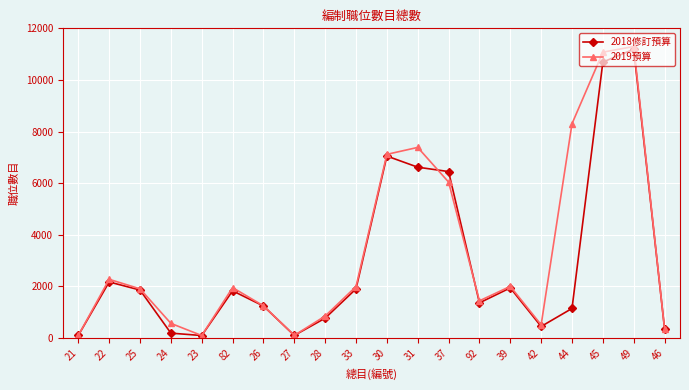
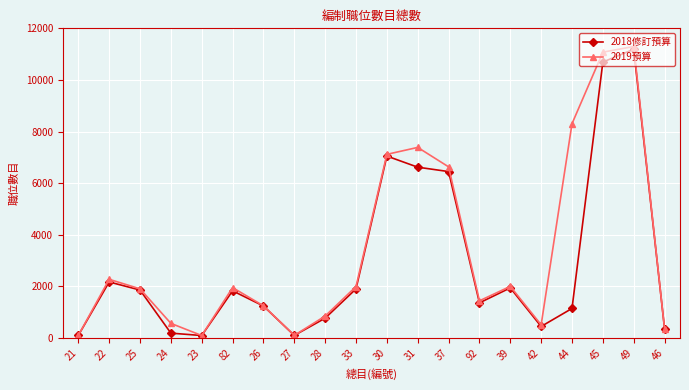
  {
    "2018修訂預算": {
      "22": 2200,
      "24": 200,
      "82": 1800,
      "31": 6600,
      "37": 6500,
      "44": 1100
    },
    "2019預算": {
      "22": 2300,
      "24": 600,
      "82": 2000,
      "31": 7400,
-     "37": 6000,
+     "37": 6600,
      "44": 8300
    }
  }
